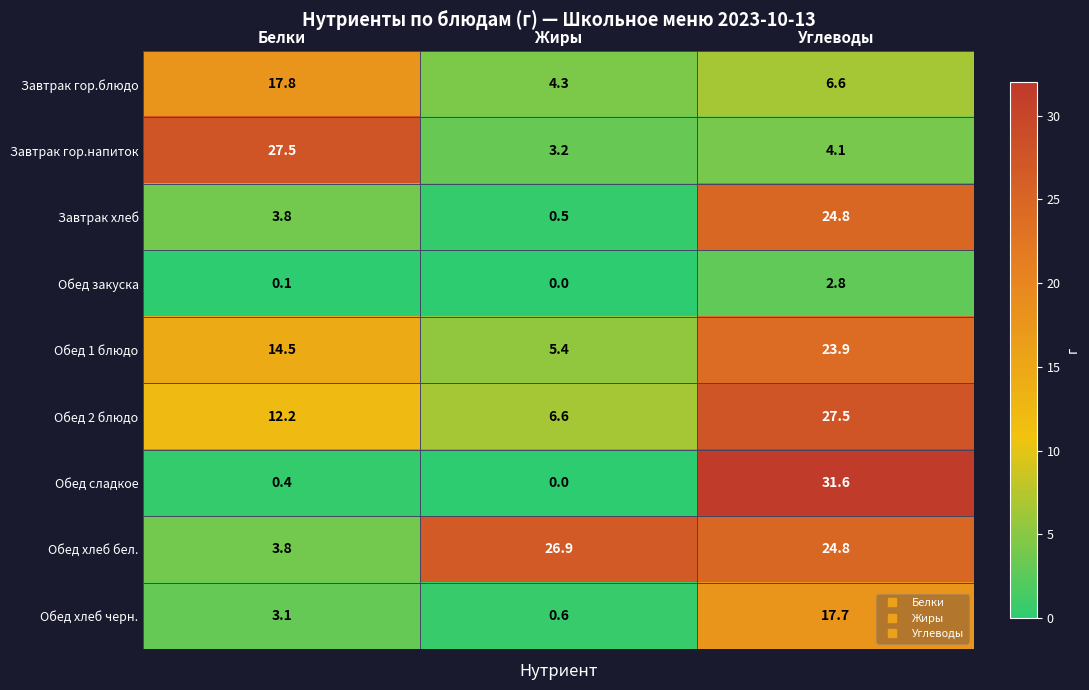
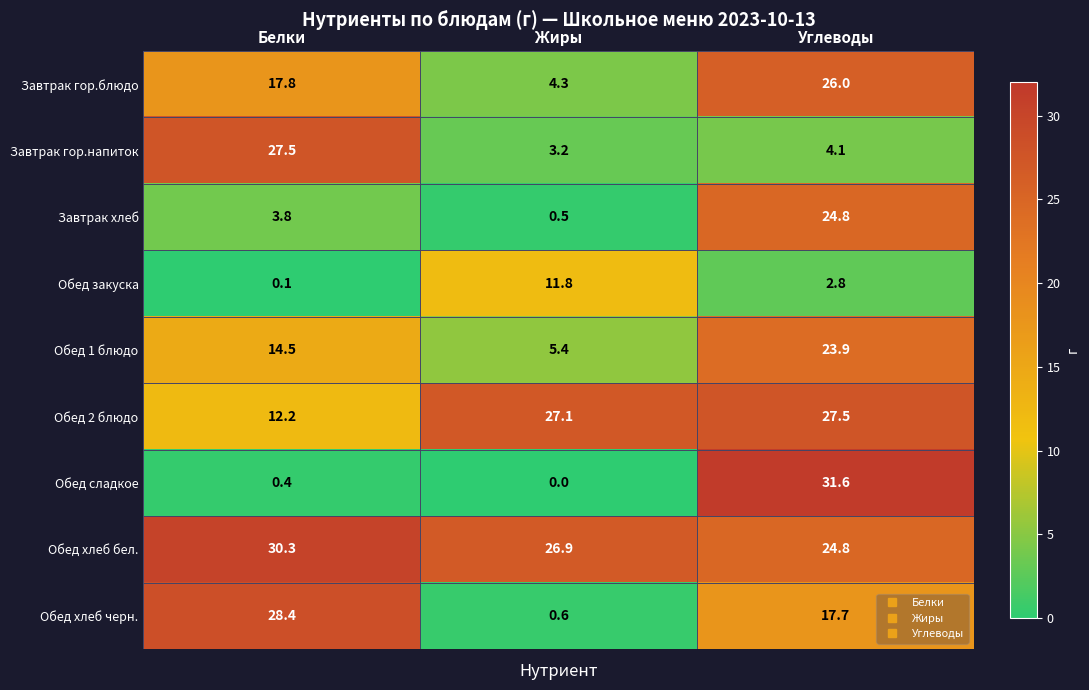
  {
    "Завтрак гор.блюдо": {
      "Белки": 17.8,
      "Жиры": 4.3,
-     "Углеводы": 6.6
+     "Углеводы": 26.0
    },
    "Завтрак гор.напиток": {
      "Белки": 27.5,
      "Жиры": 3.2,
      "Углеводы": 4.1
    },
    "Завтрак хлеб": {
      "Белки": 3.8,
      "Жиры": 0.5,
      "Углеводы": 24.8
    },
    "Обед закуска": {
      "Белки": 0.1,
-     "Жиры": 0.0,
+     "Жиры": 11.8,
      "Углеводы": 2.8
    },
    "Обед 1 блюдо": {
      "Белки": 14.5,
      "Жиры": 5.4,
      "Углеводы": 23.9
    },
    "Обед 2 блюдо": {
      "Белки": 12.2,
-     "Жиры": 6.6,
+     "Жиры": 27.1,
      "Углеводы": 27.5
    },
    "Обед сладкое": {
      "Белки": 0.4,
      "Жиры": 0.0,
      "Углеводы": 31.6
    },
    "Обед хлеб бел.": {
-     "Белки": 3.8,
+     "Белки": 30.3,
      "Жиры": 26.9,
      "Углеводы": 24.8
    },
    "Обед хлеб черн.": {
-     "Белки": 3.1,
+     "Белки": 28.4,
      "Жиры": 0.6,
      "Углеводы": 17.7
    }
  }
